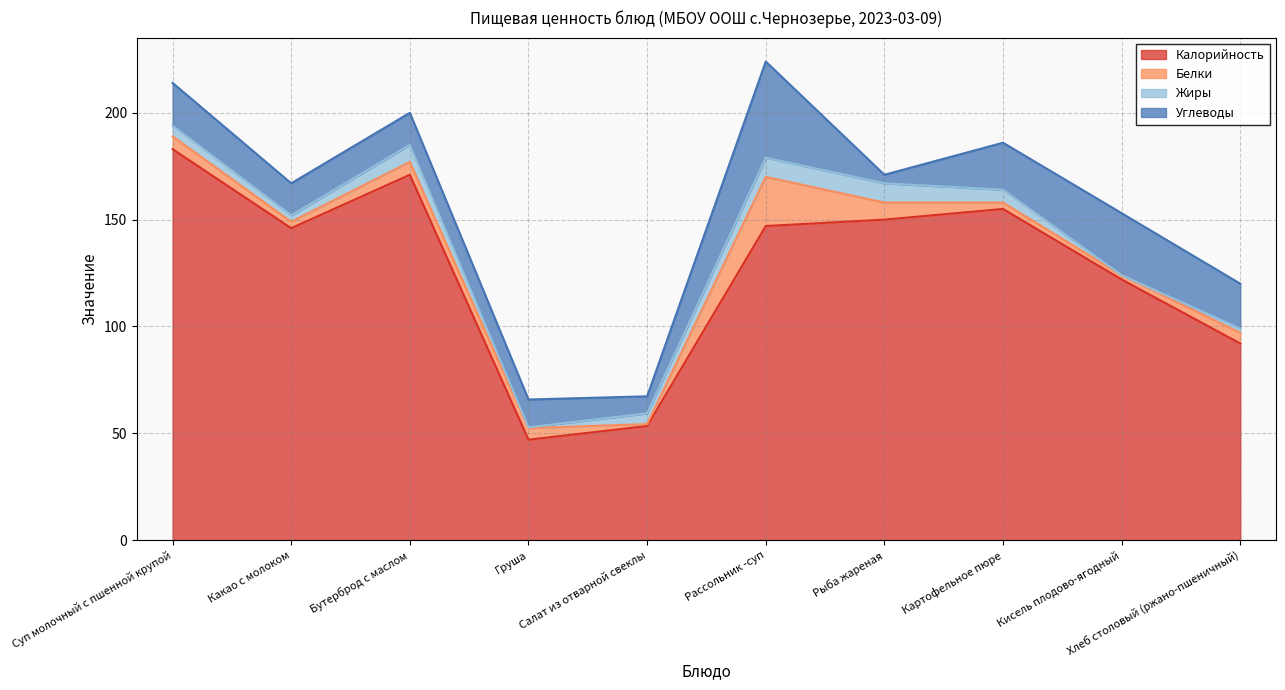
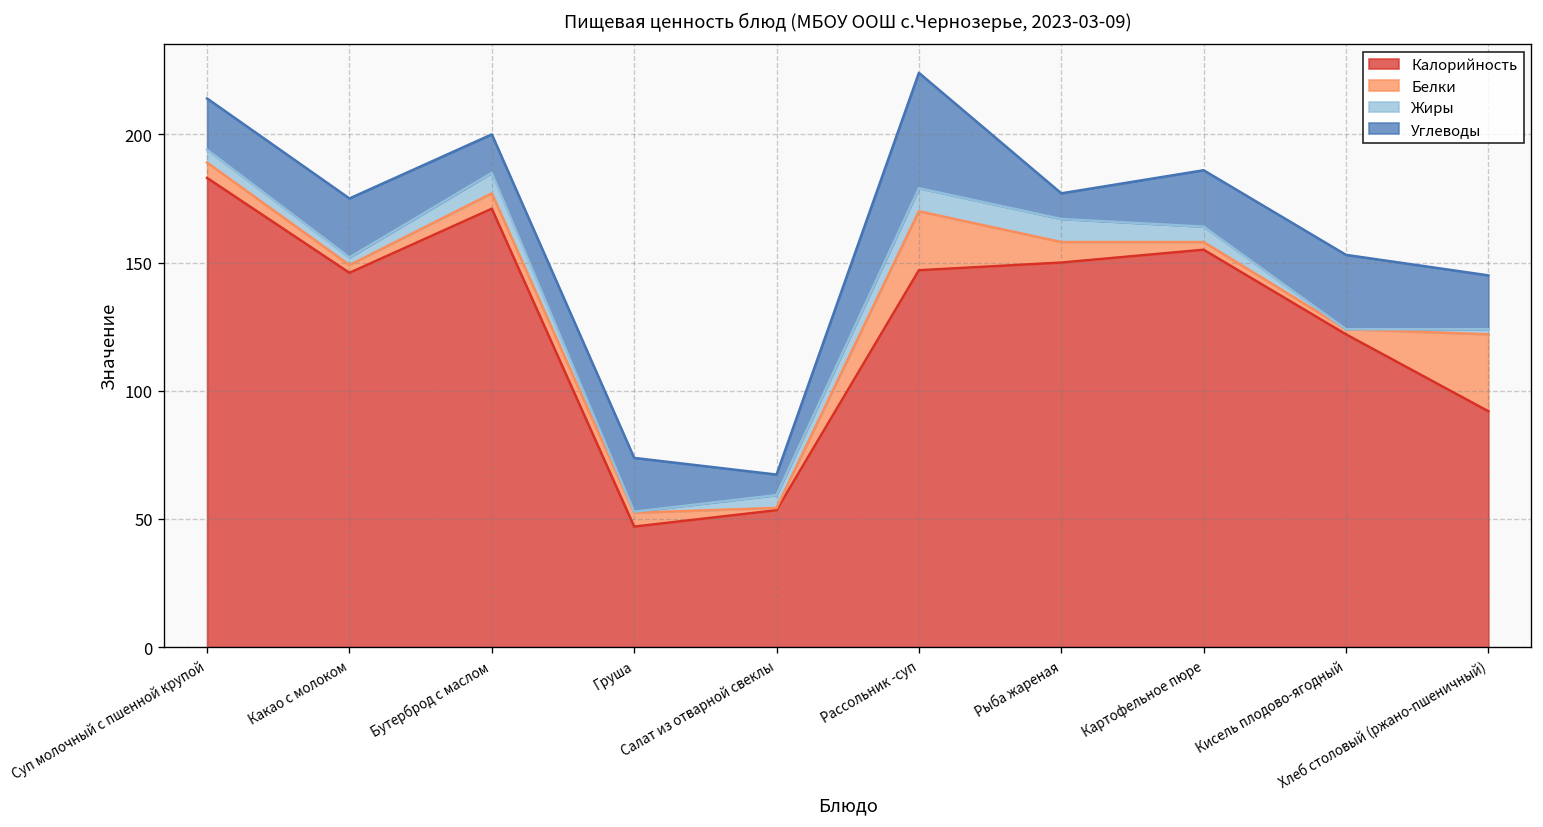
  {
    "Калорийность": {
      "Суп молочный с пшенной крупой": 183,
      "Какао с молоком": 146,
      "Бутерброд с маслом": 171,
      "Груша": 47,
      "Рассольник -суп": 147,
      "Рыба жареная": 150,
      "Картофельное пюре": 155,
      "Кисель плодово-ягодный": 122,
      "Хлеб столовый (ржано-пшеничный)": 92
    },
    "Белки": {
      "Суп молочный с пшенной крупой": 6,
      "Какао с молоком": 3,
      "Бутерброд с маслом": 6,
      "Рассольник -суп": 23,
      "Рыба жареная": 8,
      "Картофельное пюре": 3,
-     "Хлеб столовый (ржано-пшеничный)": 5
+     "Хлеб столовый (ржано-пшеничный)": 30
    },
    "Жиры": {
      "Суп молочный с пшенной крупой": 5,
      "Какао с молоком": 3,
      "Бутерброд с маслом": 8,
      "Салат из отварной свеклы": 5,
      "Рассольник -суп": 9,
      "Рыба жареная": 9,
      "Картофельное пюре": 6,
      "Хлеб столовый (ржано-пшеничный)": 2
    },
    "Углеводы": {
      "Суп молочный с пшенной крупой": 20,
-     "Какао с молоком": 15,
+     "Какао с молоком": 23,
      "Бутерброд с маслом": 15,
-     "Груша": 13,
+     "Груша": 21,
      "Салат из отварной свеклы": 8,
      "Рассольник -суп": 45,
-     "Рыба жареная": 4,
+     "Рыба жареная": 10,
      "Картофельное пюре": 22,
      "Кисель плодово-ягодный": 29,
      "Хлеб столовый (ржано-пшеничный)": 21
    }
  }
